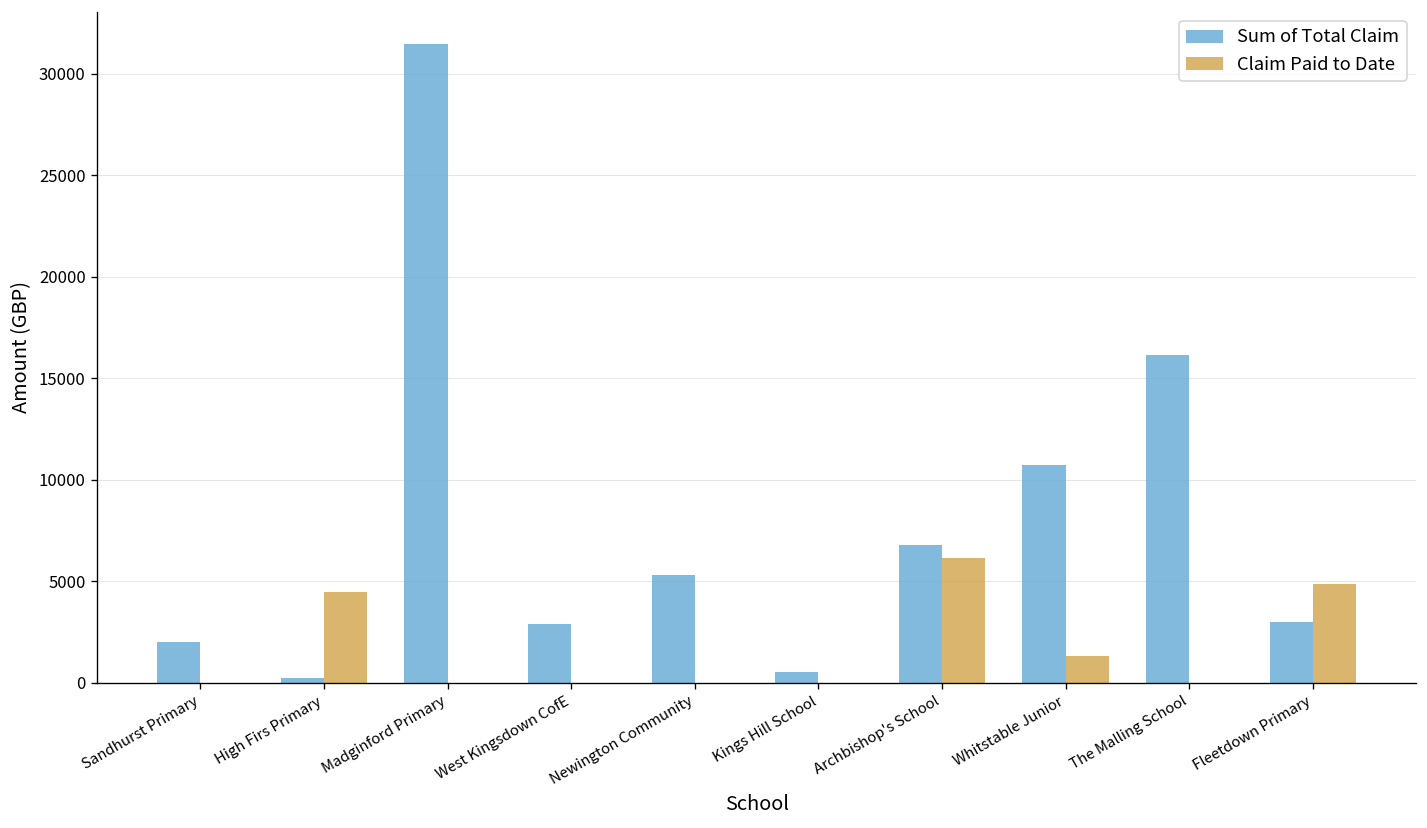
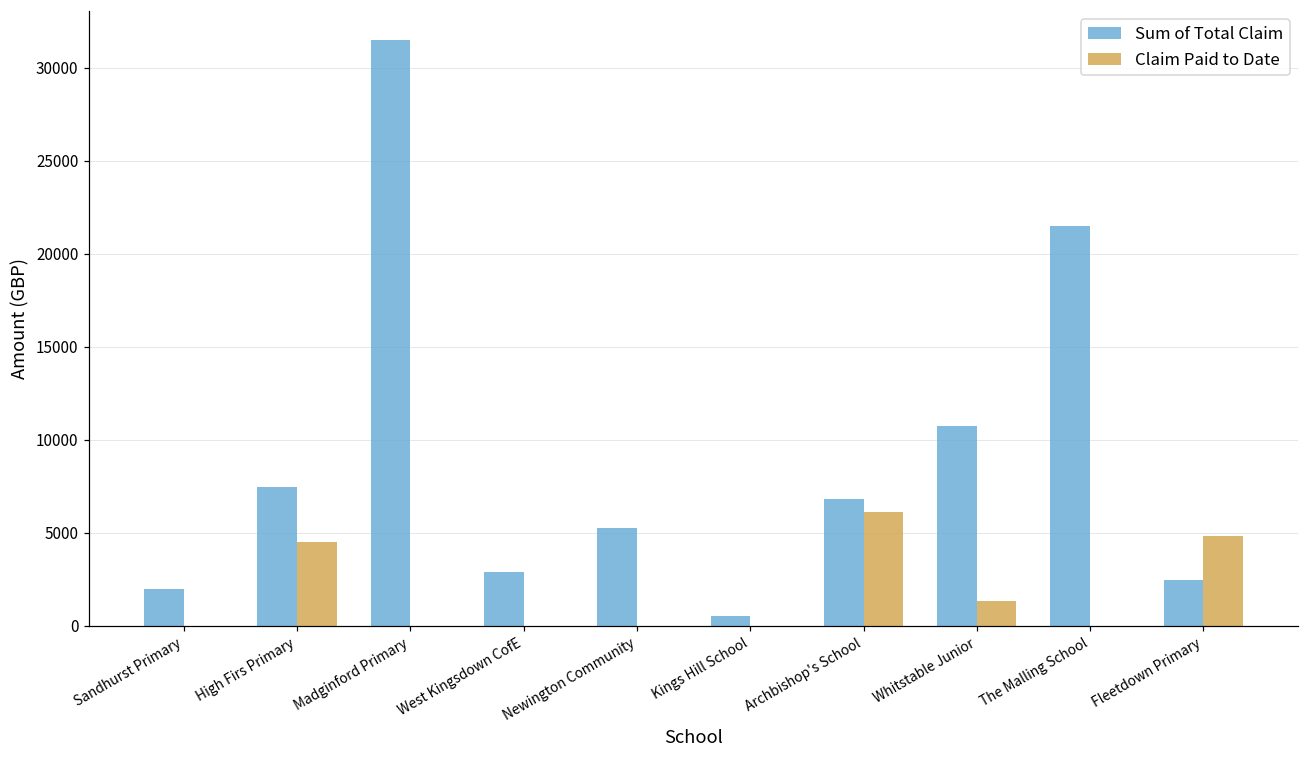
  {
    "Sum of Total Claim": {
      "Sandhurst Primary": 2000,
-     "High Firs Primary": 200,
+     "High Firs Primary": 7500,
      "Madginford Primary": 31500,
      "West Kingsdown CofE": 2900,
      "Newington Community": 5300,
      "Kings Hill School": 500,
      "Archbishop's School": 6800,
      "Whitstable Junior": 10700,
-     "The Malling School": 16200,
-     "Fleetdown Primary": 3000
+     "The Malling School": 21500,
+     "Fleetdown Primary": 2400
    },
    "Claim Paid to Date": {
      "Sandhurst Primary": 0,
      "High Firs Primary": 4500,
      "Madginford Primary": 0,
      "West Kingsdown CofE": 0,
      "Newington Community": 0,
      "Kings Hill School": 0,
      "Archbishop's School": 6100,
      "Whitstable Junior": 1300,
      "The Malling School": 0,
      "Fleetdown Primary": 4900
    }
  }
